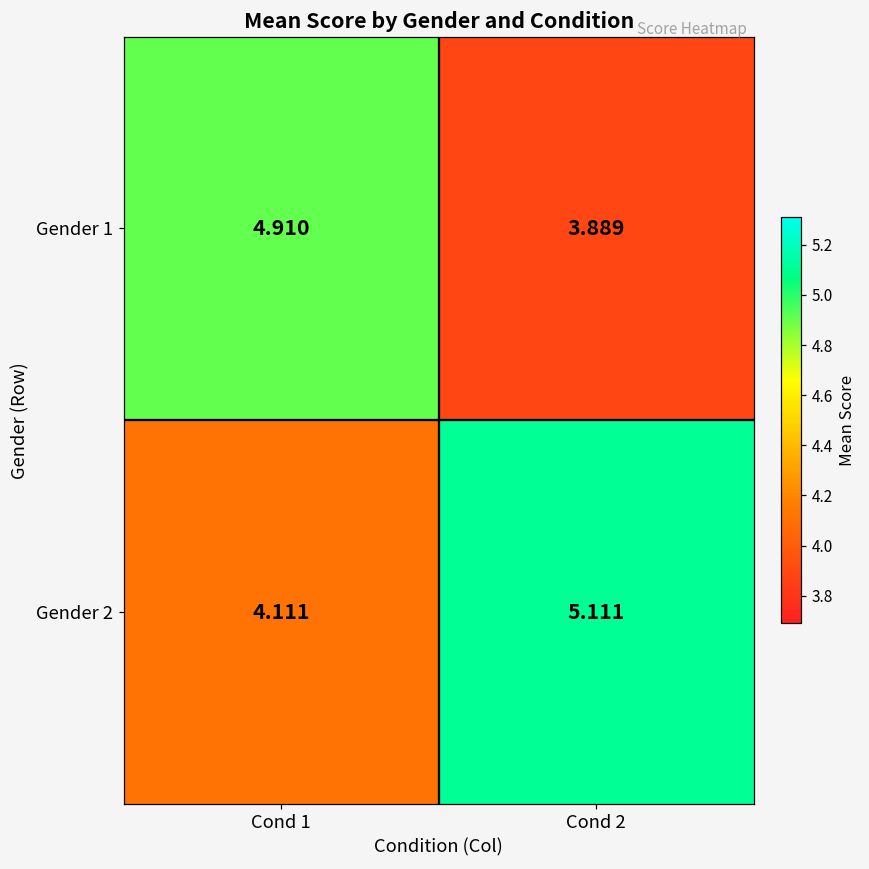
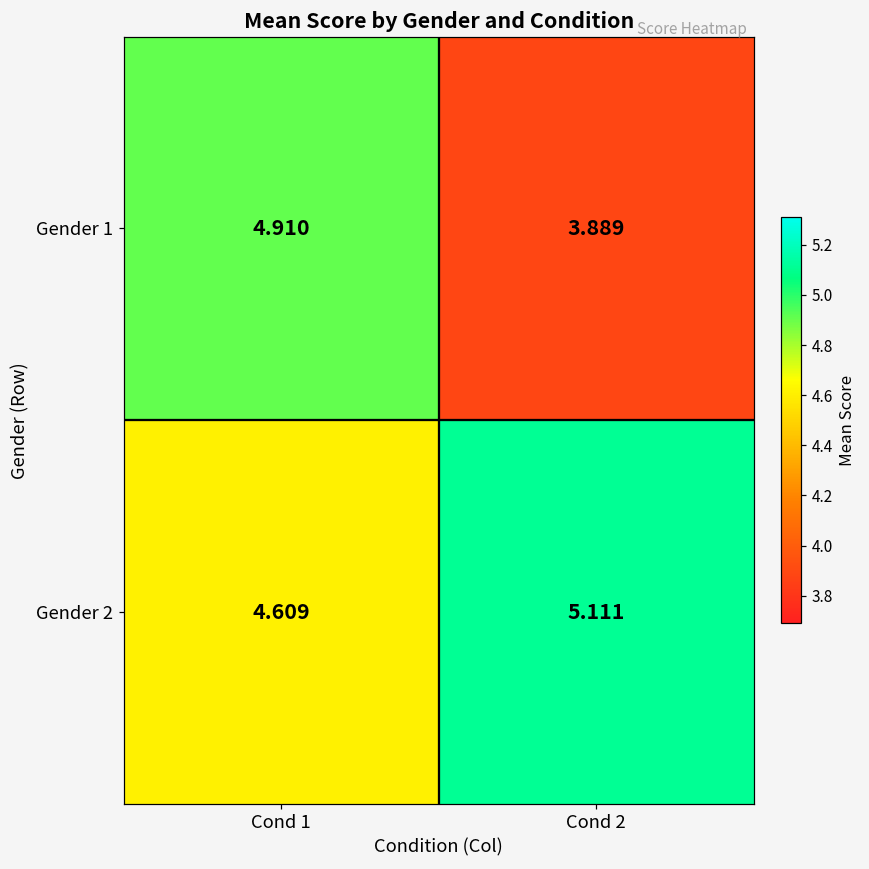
  {
    "Gender 1": {
      "Cond 1": 4.910,
      "Cond 2": 3.889
    },
    "Gender 2": {
-     "Cond 1": 4.111,
+     "Cond 1": 4.609,
      "Cond 2": 5.111
    }
  }
